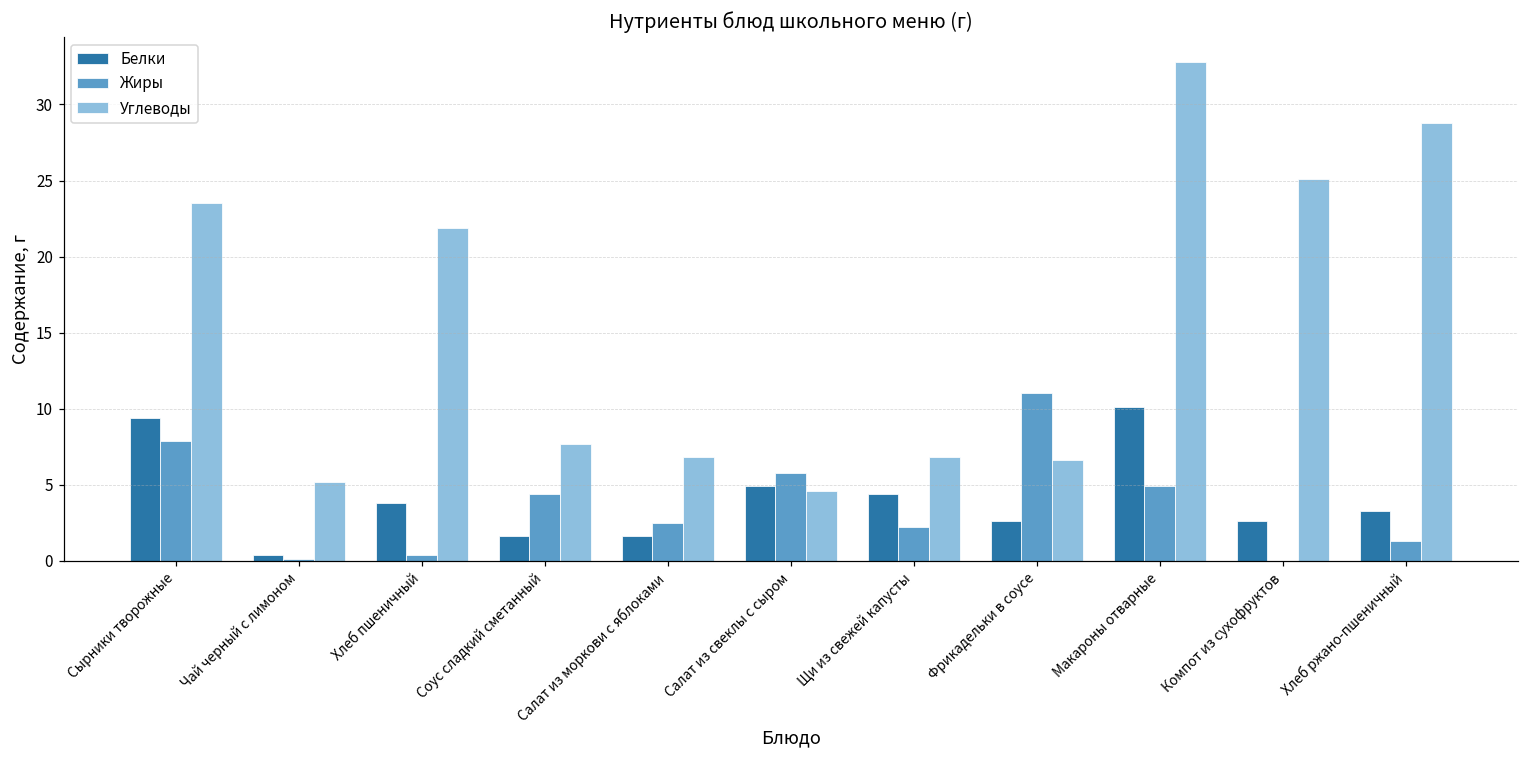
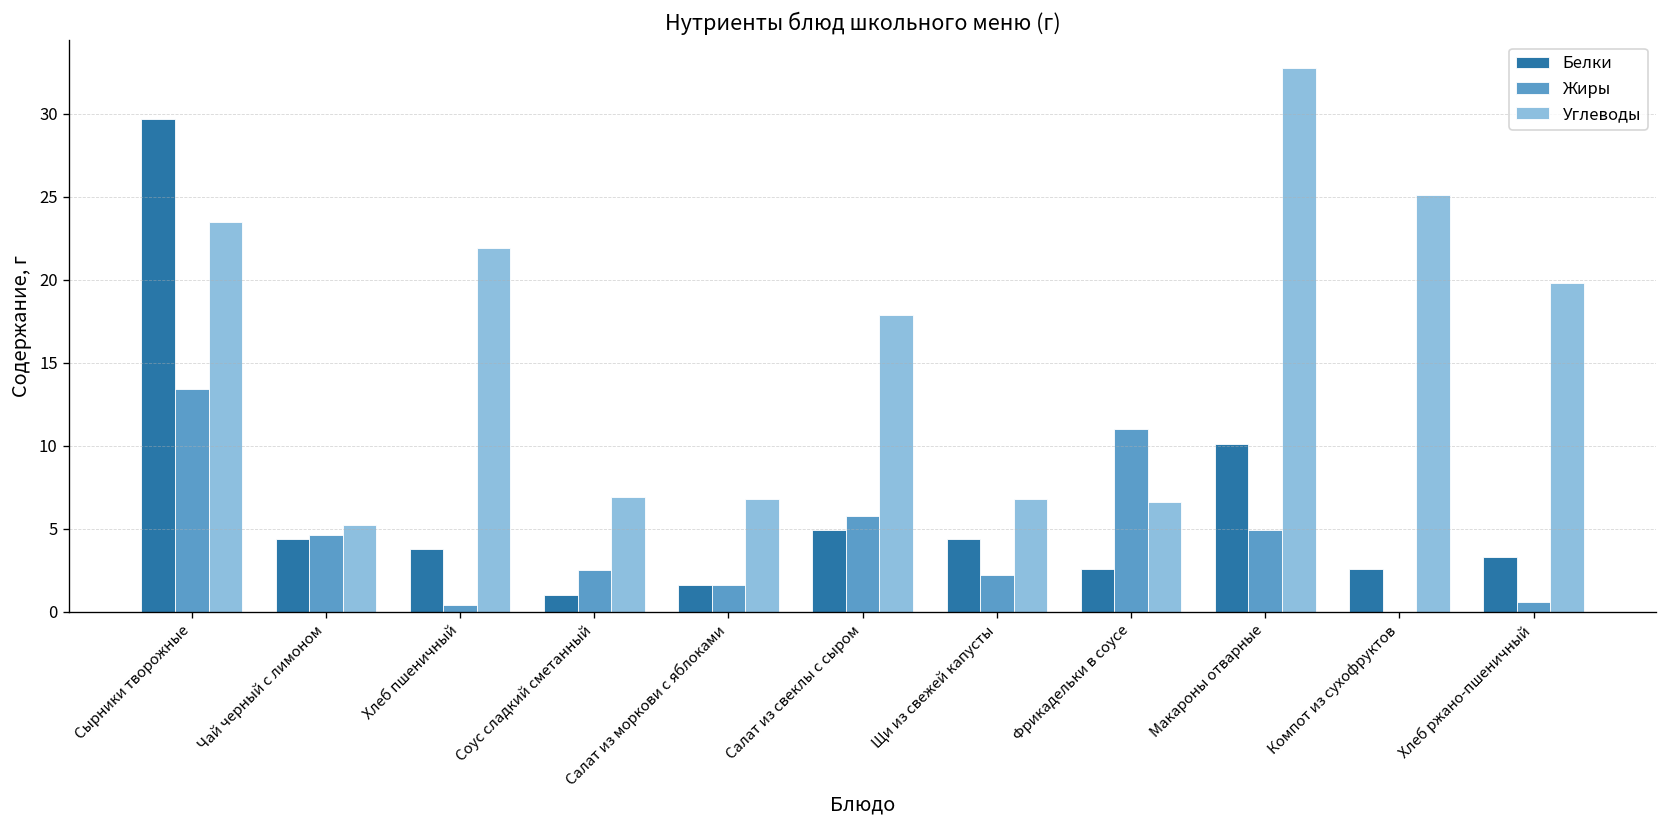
  {
    "Белки": {
-     "Сырники творожные": 9.4,
-     "Чай черный с лимоном": 0.4,
+     "Сырники творожные": 29.7,
+     "Чай черный с лимоном": 4.4,
      "Хлеб пшеничный": 3.8,
-     "Соус сладкий сметанный": 1.6,
+     "Соус сладкий сметанный": 1.0,
      "Салат из моркови с яблоками": 1.6,
      "Салат из свеклы с сыром": 4.9,
      "Щи из свежей капусты": 4.4,
      "Фрикадельки в соусе": 2.6,
      "Макароны отварные": 10.1,
      "Компот из сухофруктов": 2.6,
      "Хлеб ржано-пшеничный": 3.3
    },
    "Жиры": {
-     "Сырники творожные": 7.9,
-     "Чай черный с лимоном": 0.1,
+     "Сырники творожные": 13.4,
+     "Чай черный с лимоном": 4.6,
      "Хлеб пшеничный": 0.4,
-     "Соус сладкий сметанный": 4.4,
-     "Салат из моркови с яблоками": 2.5,
+     "Соус сладкий сметанный": 2.5,
+     "Салат из моркови с яблоками": 1.6,
      "Салат из свеклы с сыром": 5.8,
      "Щи из свежей капусты": 2.2,
      "Фрикадельки в соусе": 11.0,
      "Макароны отварные": 4.9,
      "Компот из сухофруктов": 0.0,
-     "Хлеб ржано-пшеничный": 1.3
+     "Хлеб ржано-пшеничный": 0.6
    },
    "Углеводы": {
      "Сырники творожные": 23.5,
      "Чай черный с лимоном": 5.2,
      "Хлеб пшеничный": 21.9,
-     "Соус сладкий сметанный": 7.7,
+     "Соус сладкий сметанный": 6.9,
      "Салат из моркови с яблоками": 6.8,
-     "Салат из свеклы с сыром": 4.6,
+     "Салат из свеклы с сыром": 17.9,
      "Щи из свежей капусты": 6.8,
      "Фрикадельки в соусе": 6.6,
      "Макароны отварные": 32.8,
      "Компот из сухофруктов": 25.1,
-     "Хлеб ржано-пшеничный": 28.8
+     "Хлеб ржано-пшеничный": 19.8
    }
  }
